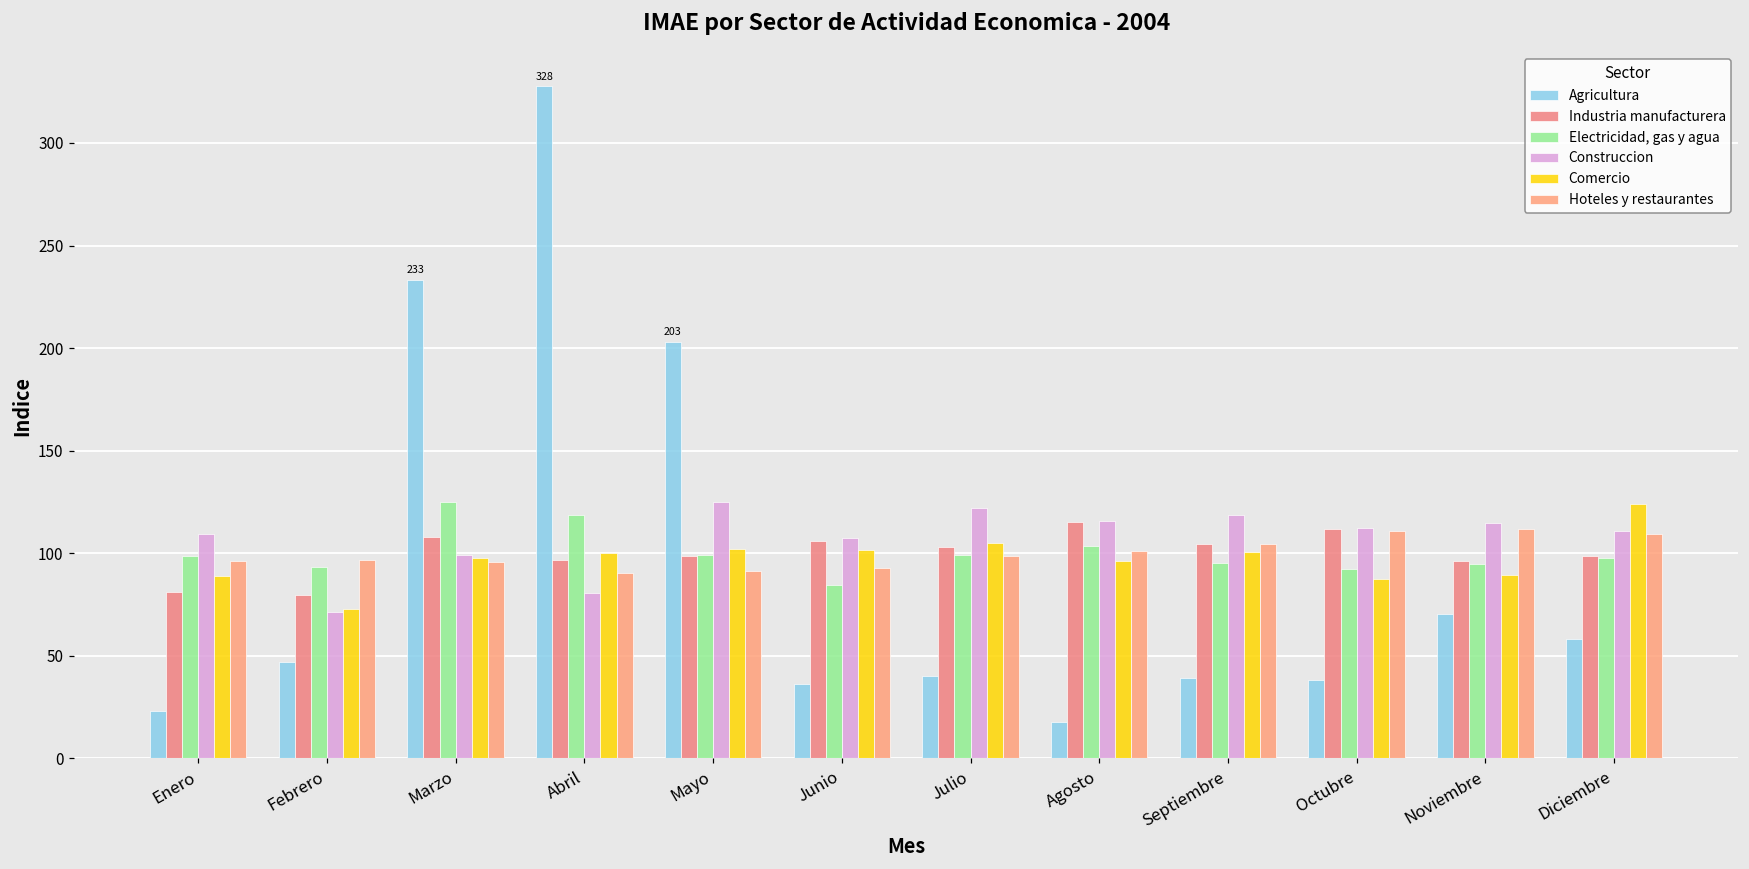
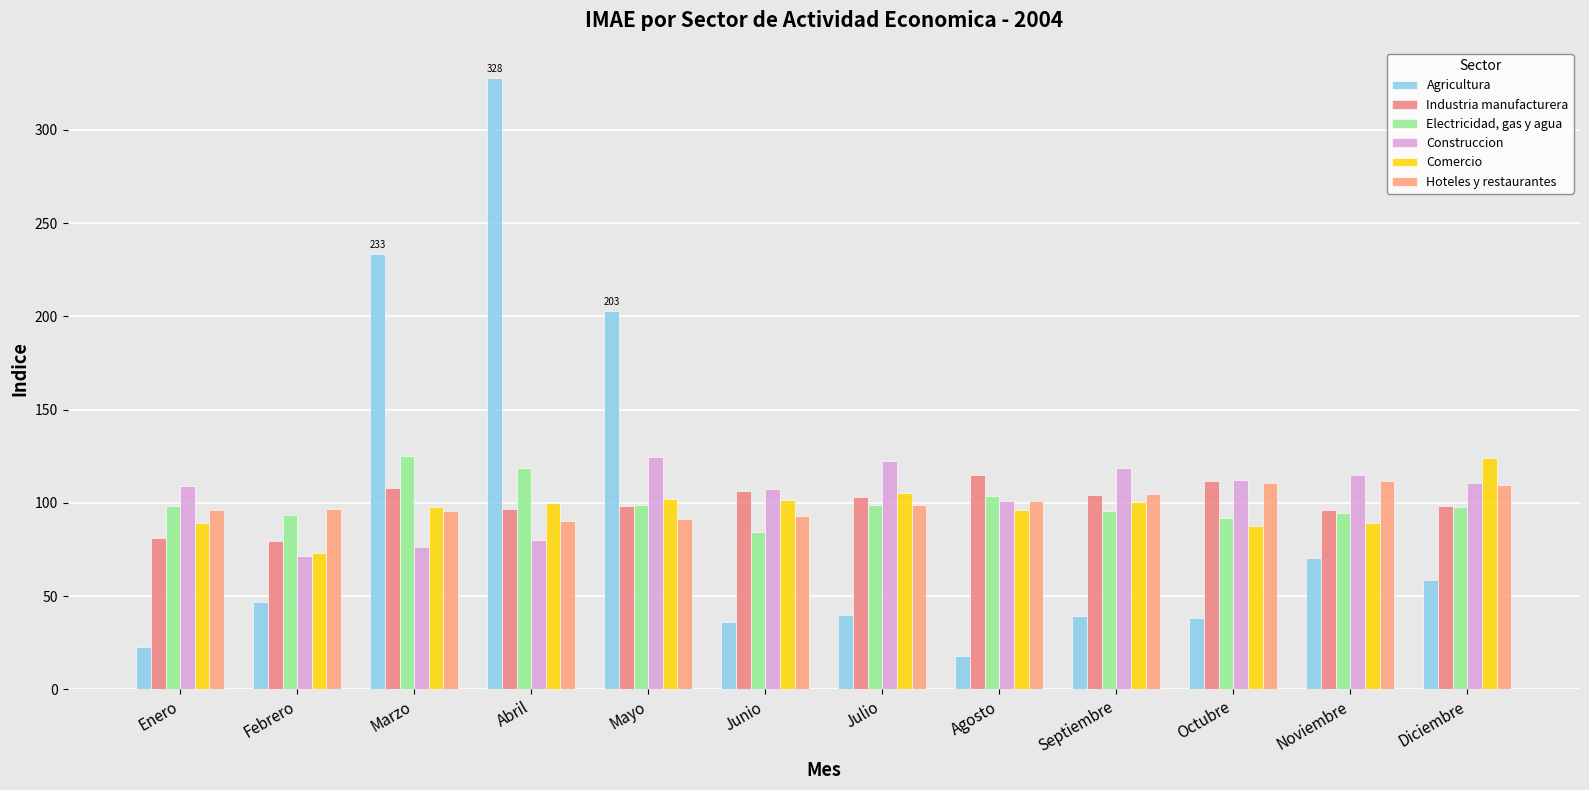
  {
    "Agricultura": {
      "Marzo": 233,
      "Abril": 328,
      "Mayo": 203
    },
    "Electricidad, gas y agua": {
      "Enero": 99,
      "Febrero": 93,
      "Marzo": 125,
      "Abril": 119,
      "Mayo": 99,
      "Junio": 84,
      "Julio": 99,
      "Agosto": 104,
      "Septiembre": 95,
      "Octubre": 92,
      "Noviembre": 95,
      "Diciembre": 98
    },
    "Construccion": {
      "Enero": 109,
      "Febrero": 72,
-     "Marzo": 99,
+     "Marzo": 76,
      "Abril": 80,
      "Mayo": 125,
      "Junio": 107,
      "Julio": 122,
-     "Agosto": 116,
+     "Agosto": 101,
      "Septiembre": 119,
      "Octubre": 112,
      "Noviembre": 115,
      "Diciembre": 111
    },
    "Comercio": {
      "Enero": 89,
      "Febrero": 73,
      "Marzo": 98,
      "Abril": 100,
      "Mayo": 102,
      "Junio": 102,
      "Julio": 105,
      "Agosto": 96,
      "Septiembre": 101,
      "Octubre": 88,
      "Noviembre": 89,
      "Diciembre": 124
    }
  }
